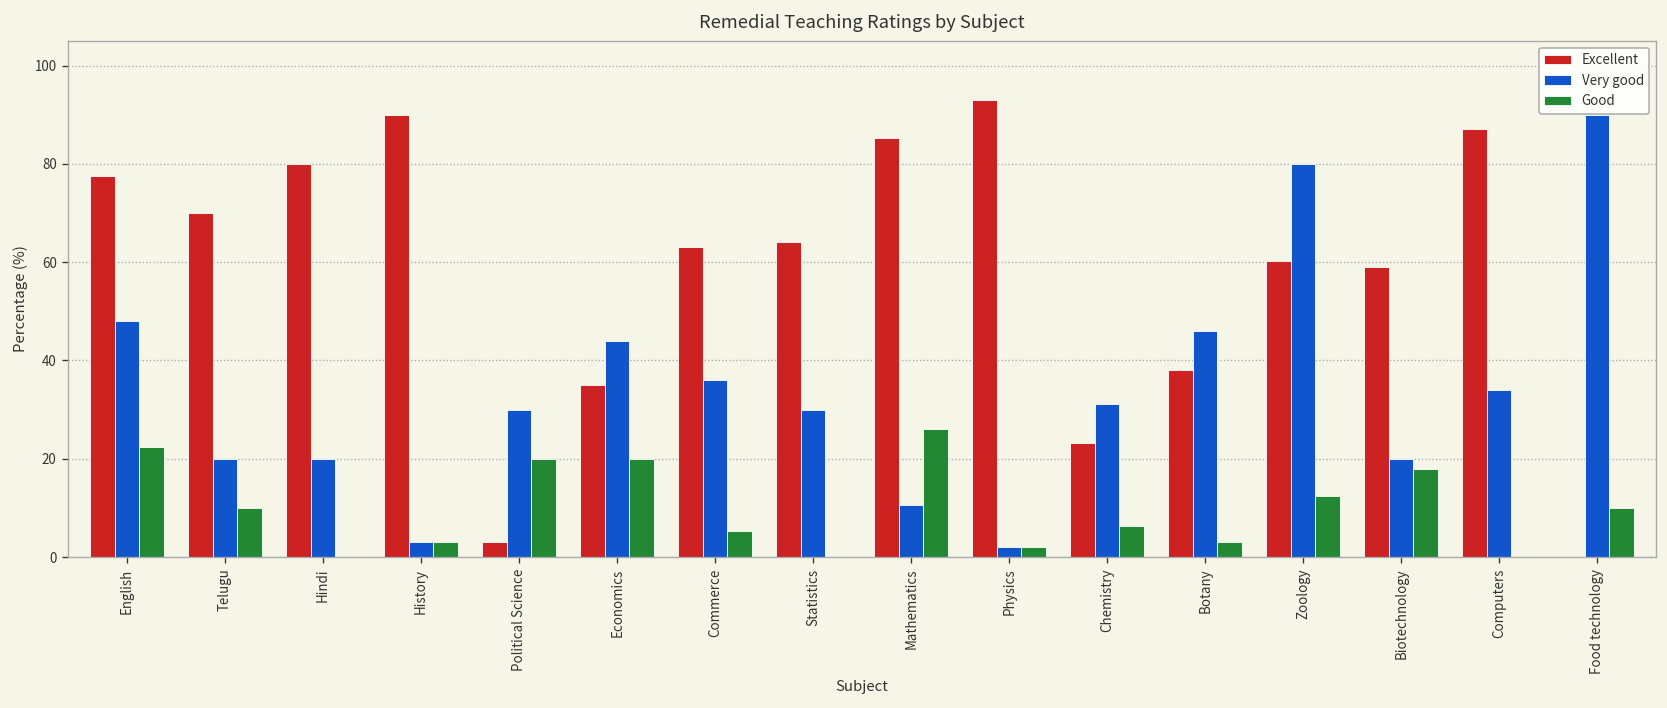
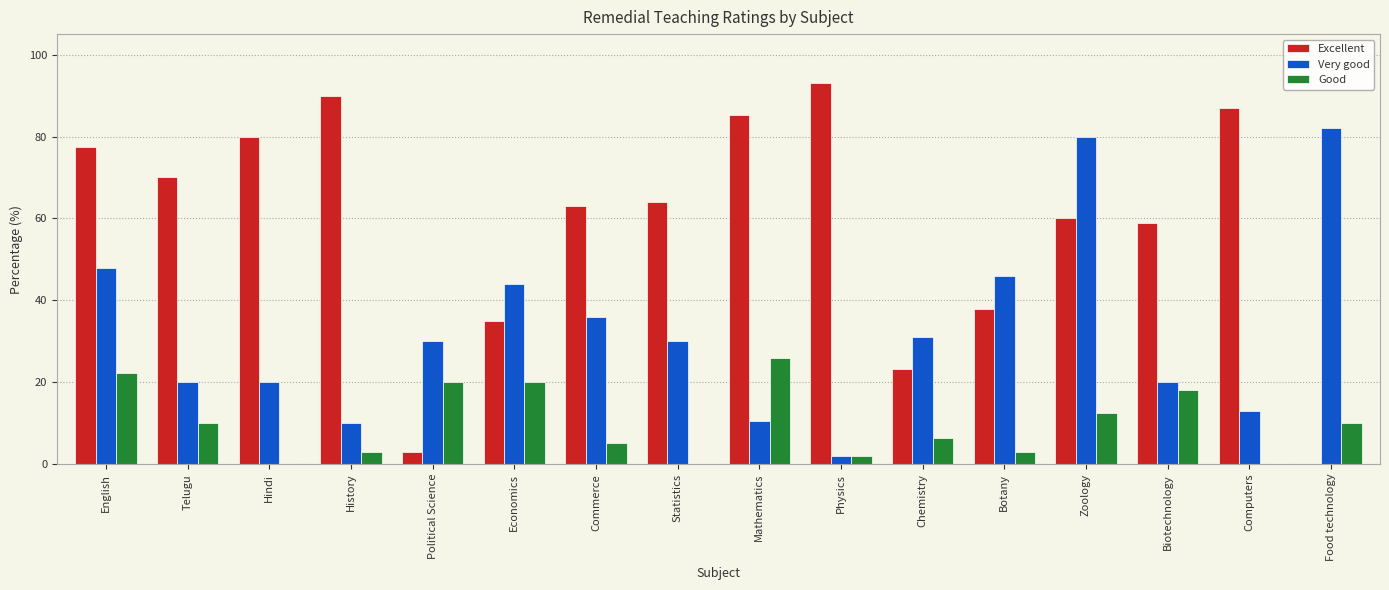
  {
    "Excellent": {
      "English": 78,
      "Telugu": 70,
      "Hindi": 80,
      "History": 90,
      "Political Science": 3,
      "Economics": 35,
      "Commerce": 63,
      "Statistics": 64,
      "Mathematics": 85,
      "Physics": 93,
      "Chemistry": 23,
      "Botany": 38,
      "Zoology": 60,
      "Biotechnology": 59,
      "Computers": 87,
      "Food technology": 0
    },
    "Very good": {
      "English": 48,
      "Telugu": 20,
      "Hindi": 20,
-     "History": 3,
+     "History": 10,
      "Political Science": 30,
      "Economics": 44,
      "Commerce": 36,
      "Statistics": 30,
      "Mathematics": 11,
      "Physics": 2,
      "Chemistry": 31,
      "Botany": 46,
      "Zoology": 80,
      "Biotechnology": 20,
-     "Computers": 34,
-     "Food technology": 90
+     "Computers": 13,
+     "Food technology": 82
    },
    "Good": {
      "English": 22,
      "Telugu": 10,
      "Hindi": 0,
      "History": 3,
      "Political Science": 20,
      "Economics": 20,
      "Commerce": 5,
      "Statistics": 0,
      "Mathematics": 26,
      "Physics": 2,
      "Chemistry": 6,
      "Botany": 3,
      "Zoology": 13,
      "Biotechnology": 18,
      "Computers": 0,
      "Food technology": 10
    }
  }
